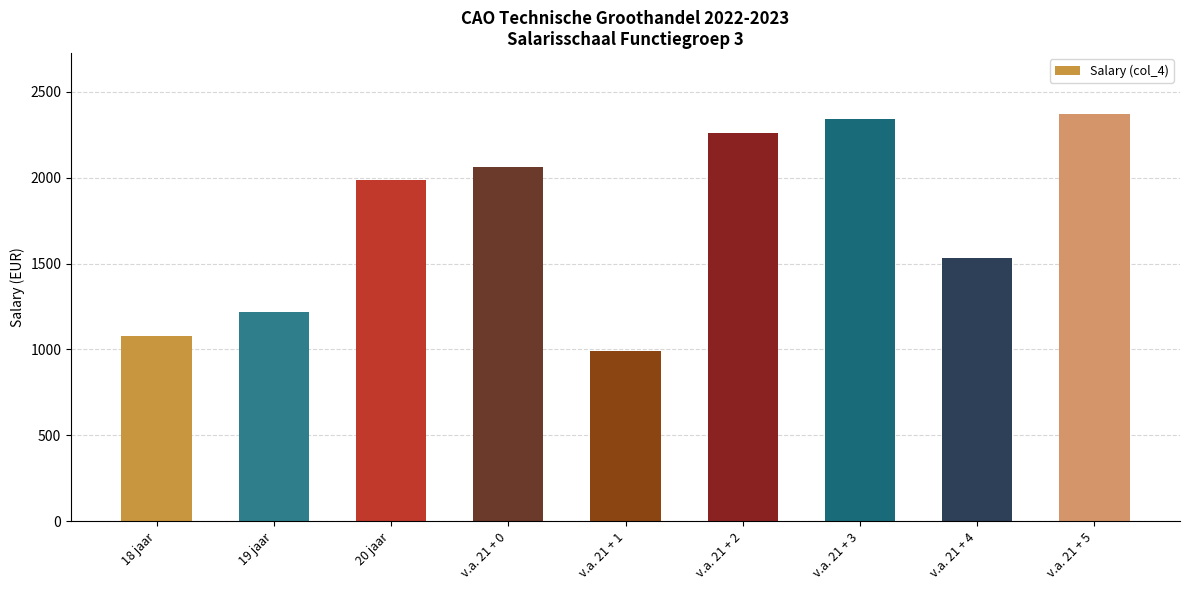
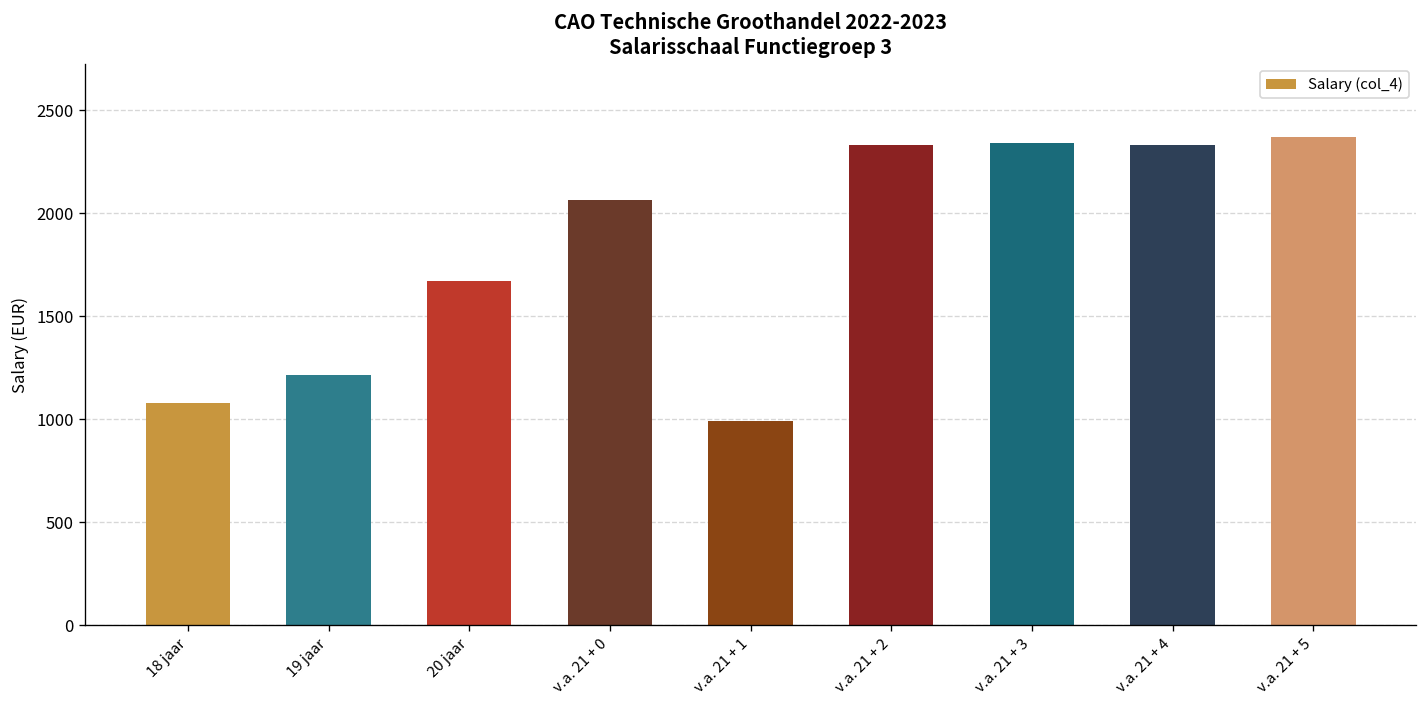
  {
    "18 jaar": 1080,
    "19 jaar": 1220,
-   "20 jaar": 1990,
+   "20 jaar": 1670,
    "v.a. 21 + 0": 2060,
    "v.a. 21 + 1": 990,
-   "v.a. 21 + 2": 2260,
+   "v.a. 21 + 2": 2330,
    "v.a. 21 + 3": 2340,
-   "v.a. 21 + 4": 1530,
+   "v.a. 21 + 4": 2330,
    "v.a. 21 + 5": 2370
  }
